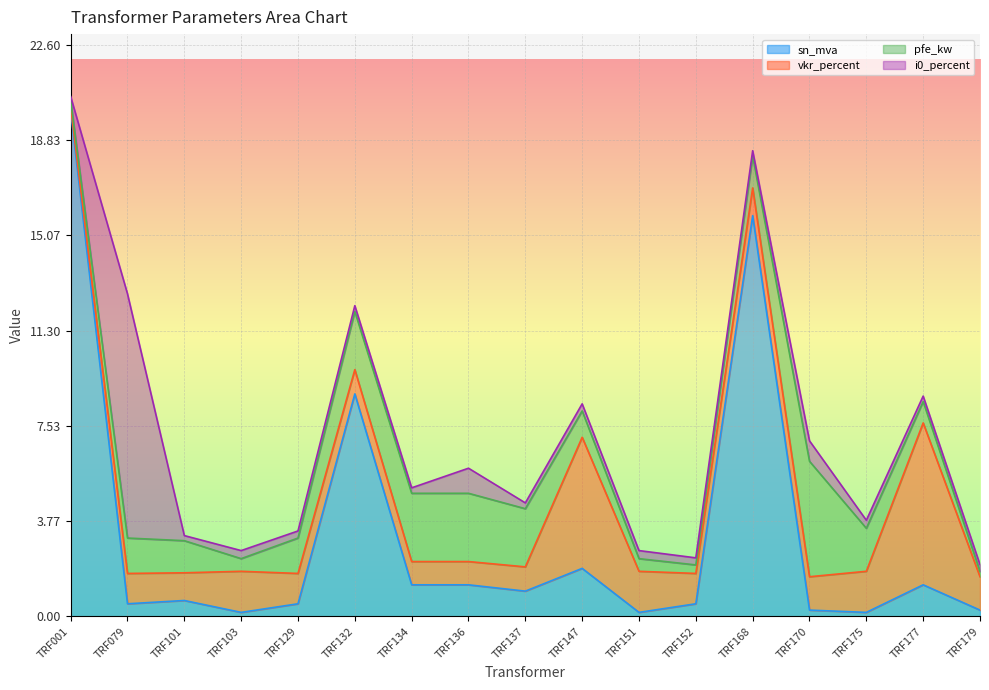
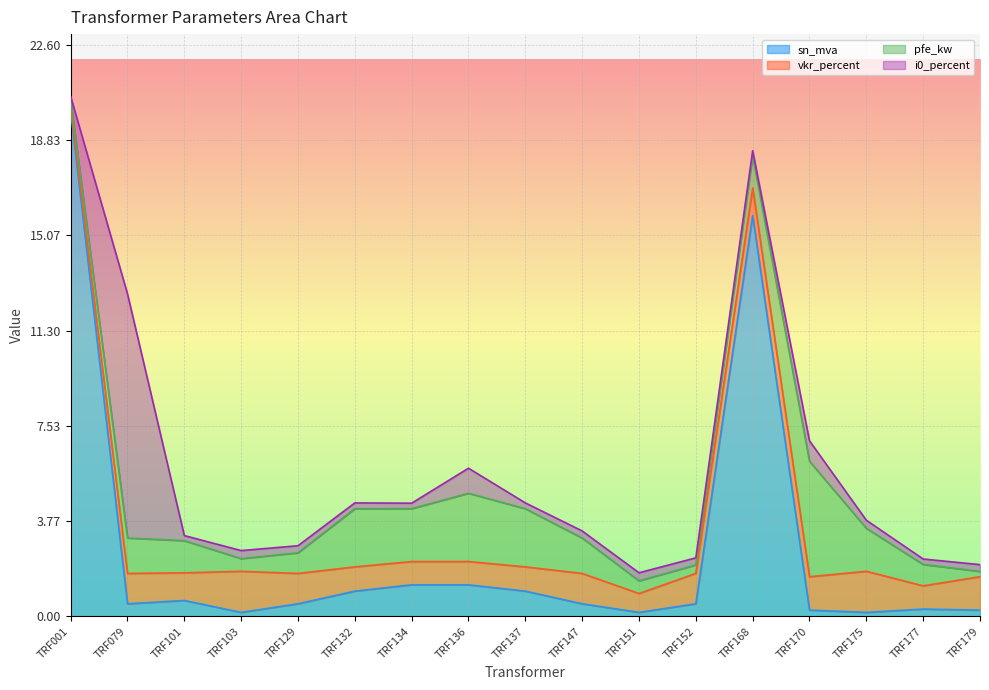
  {
    "sn_mva": {
      "TRF001": 20.0,
      "TRF079": 0.5,
      "TRF101": 0.6,
      "TRF103": 0.2,
      "TRF129": 0.5,
-     "TRF132": 8.8,
+     "TRF132": 1.0,
      "TRF134": 1.3,
      "TRF136": 1.3,
      "TRF137": 1.0,
-     "TRF147": 1.9,
+     "TRF147": 0.5,
      "TRF151": 0.2,
      "TRF152": 0.5,
      "TRF168": 15.9,
      "TRF170": 0.3,
      "TRF175": 0.2,
-     "TRF177": 1.3,
+     "TRF177": 0.3,
      "TRF179": 0.3
    },
    "vkr_percent": {
      "TRF001": 0.1,
      "TRF079": 1.2,
      "TRF101": 1.1,
      "TRF103": 1.6,
      "TRF129": 1.2,
      "TRF132": 1.0,
      "TRF134": 0.9,
      "TRF136": 0.9,
      "TRF137": 1.0,
-     "TRF147": 5.2,
-     "TRF151": 1.6,
+     "TRF147": 1.2,
+     "TRF151": 0.7,
      "TRF152": 1.2,
      "TRF168": 1.1,
      "TRF170": 1.3,
      "TRF175": 1.6,
-     "TRF177": 6.4,
+     "TRF177": 0.9,
      "TRF179": 1.3
    },
    "pfe_kw": {
      "TRF001": 0.3,
      "TRF079": 1.4,
      "TRF101": 1.3,
      "TRF103": 0.5,
-     "TRF129": 1.4,
+     "TRF129": 0.8,
      "TRF132": 2.3,
-     "TRF134": 2.7,
+     "TRF134": 2.1,
      "TRF136": 2.7,
      "TRF137": 2.3,
-     "TRF147": 1.0,
+     "TRF147": 1.4,
      "TRF151": 0.5,
      "TRF152": 0.3,
      "TRF168": 1.3,
      "TRF170": 4.6,
      "TRF175": 1.7,
      "TRF177": 0.8,
      "TRF179": 0.2
    },
    "i0_percent": {
      "TRF001": 0.2,
      "TRF079": 9.7,
      "TRF101": 0.2,
      "TRF103": 0.3,
      "TRF129": 0.3,
      "TRF132": 0.2,
      "TRF134": 0.2,
      "TRF136": 1.0,
      "TRF137": 0.2,
      "TRF147": 0.3,
      "TRF151": 0.3,
      "TRF152": 0.3,
      "TRF168": 0.2,
      "TRF170": 0.8,
      "TRF175": 0.3,
      "TRF177": 0.2,
      "TRF179": 0.3
    }
  }
